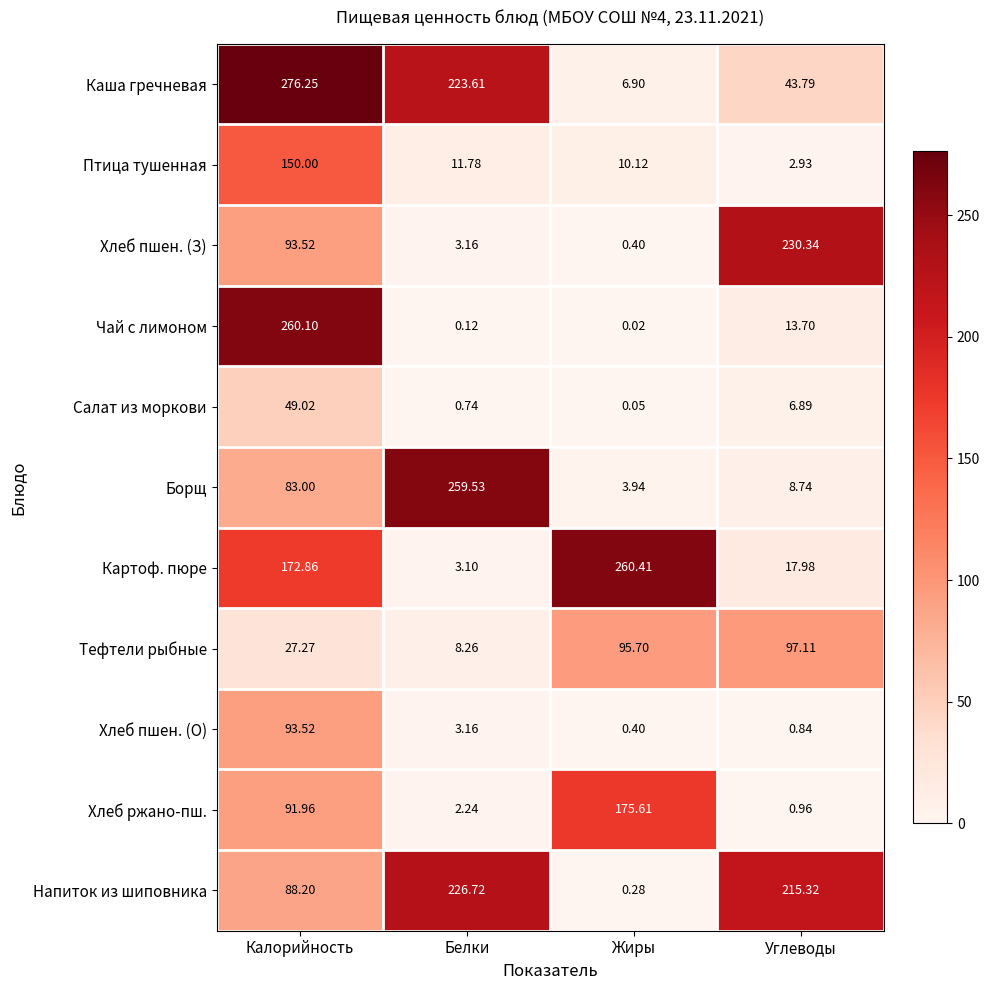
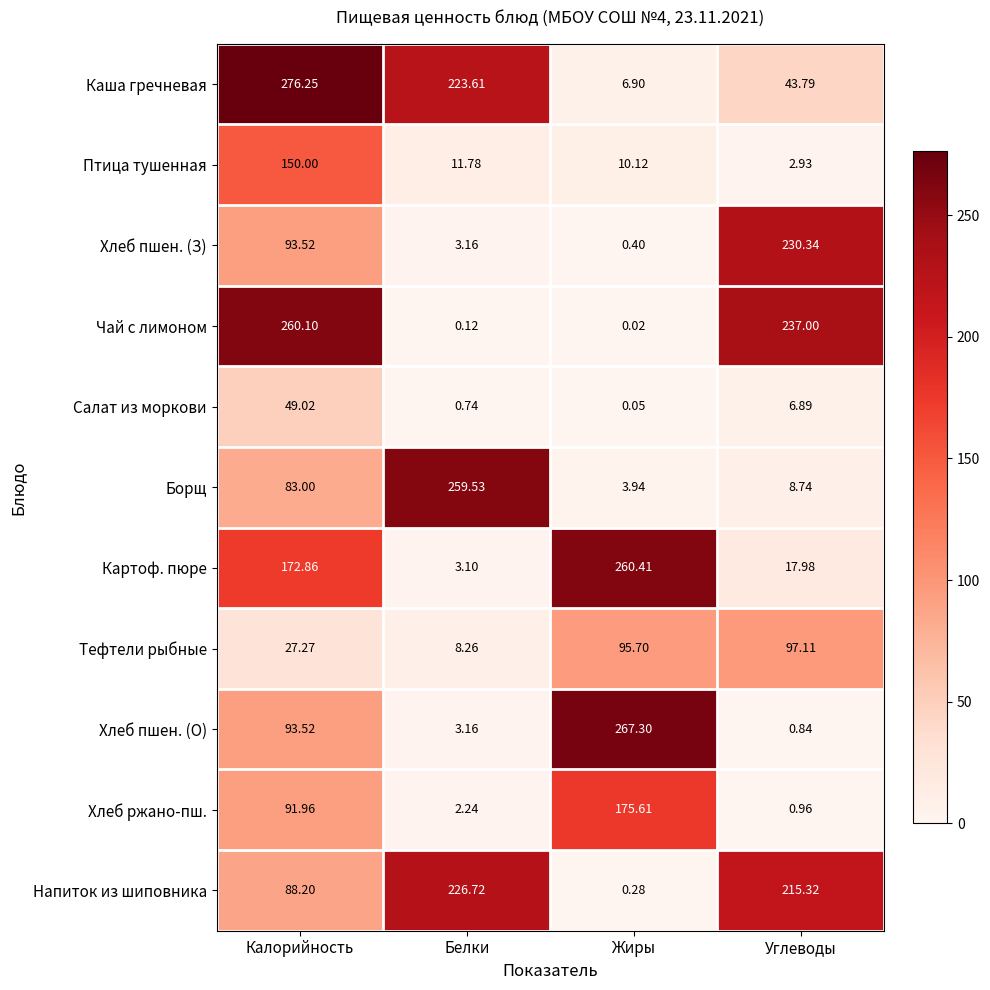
  {
    "Каша гречневая": {
      "Калорийность": 276.25,
      "Белки": 223.61,
      "Жиры": 6.90,
      "Углеводы": 43.79
    },
    "Птица тушенная": {
      "Калорийность": 150.00,
      "Белки": 11.78,
      "Жиры": 10.12,
      "Углеводы": 2.93
    },
    "Хлеб пшен. (З)": {
      "Калорийность": 93.52,
      "Белки": 3.16,
      "Жиры": 0.40,
      "Углеводы": 230.34
    },
    "Чай с лимоном": {
      "Калорийность": 260.10,
      "Белки": 0.12,
      "Жиры": 0.02,
-     "Углеводы": 13.70
+     "Углеводы": 237.00
    },
    "Салат из моркови": {
      "Калорийность": 49.02,
      "Белки": 0.74,
      "Жиры": 0.05,
      "Углеводы": 6.89
    },
    "Борщ": {
      "Калорийность": 83.00,
      "Белки": 259.53,
      "Жиры": 3.94,
      "Углеводы": 8.74
    },
    "Картоф. пюре": {
      "Калорийность": 172.86,
      "Белки": 3.10,
      "Жиры": 260.41,
      "Углеводы": 17.98
    },
    "Тефтели рыбные": {
      "Калорийность": 27.27,
      "Белки": 8.26,
      "Жиры": 95.70,
      "Углеводы": 97.11
    },
    "Хлеб пшен. (О)": {
      "Калорийность": 93.52,
      "Белки": 3.16,
-     "Жиры": 0.40,
+     "Жиры": 267.30,
      "Углеводы": 0.84
    },
    "Хлеб ржано-пш.": {
      "Калорийность": 91.96,
      "Белки": 2.24,
      "Жиры": 175.61,
      "Углеводы": 0.96
    },
    "Напиток из шиповника": {
      "Калорийность": 88.20,
      "Белки": 226.72,
      "Жиры": 0.28,
      "Углеводы": 215.32
    }
  }
